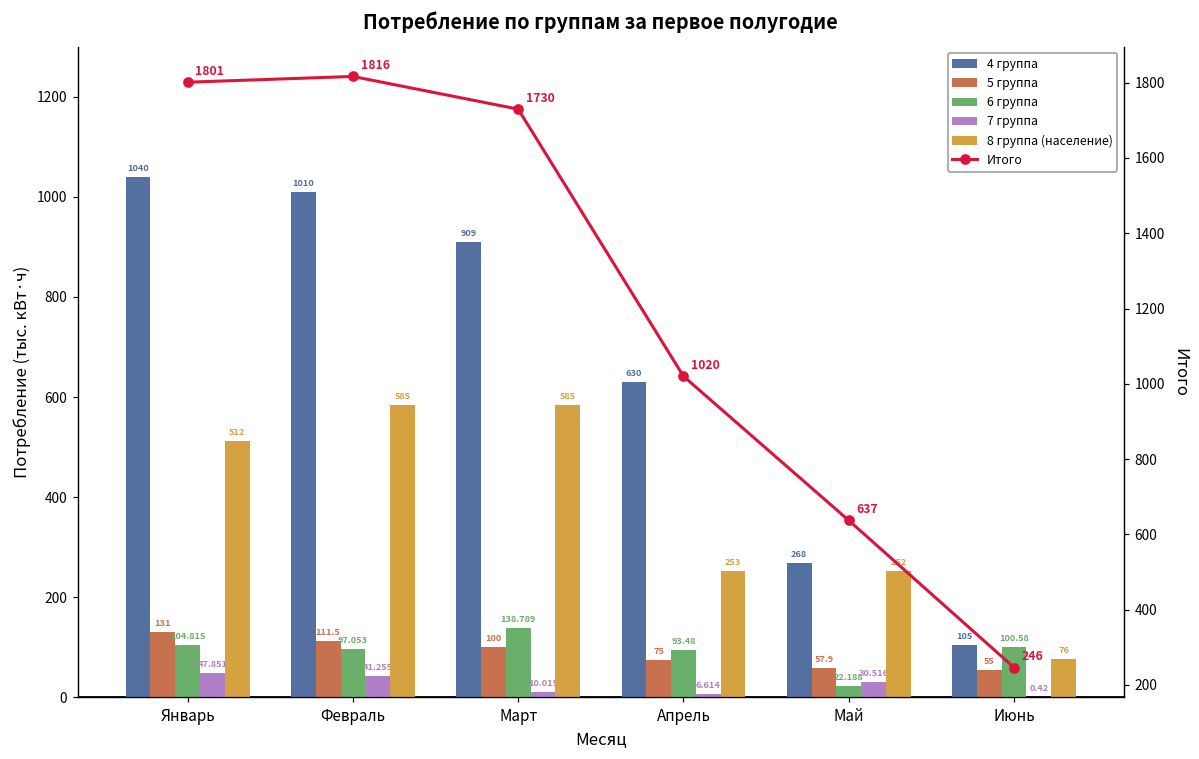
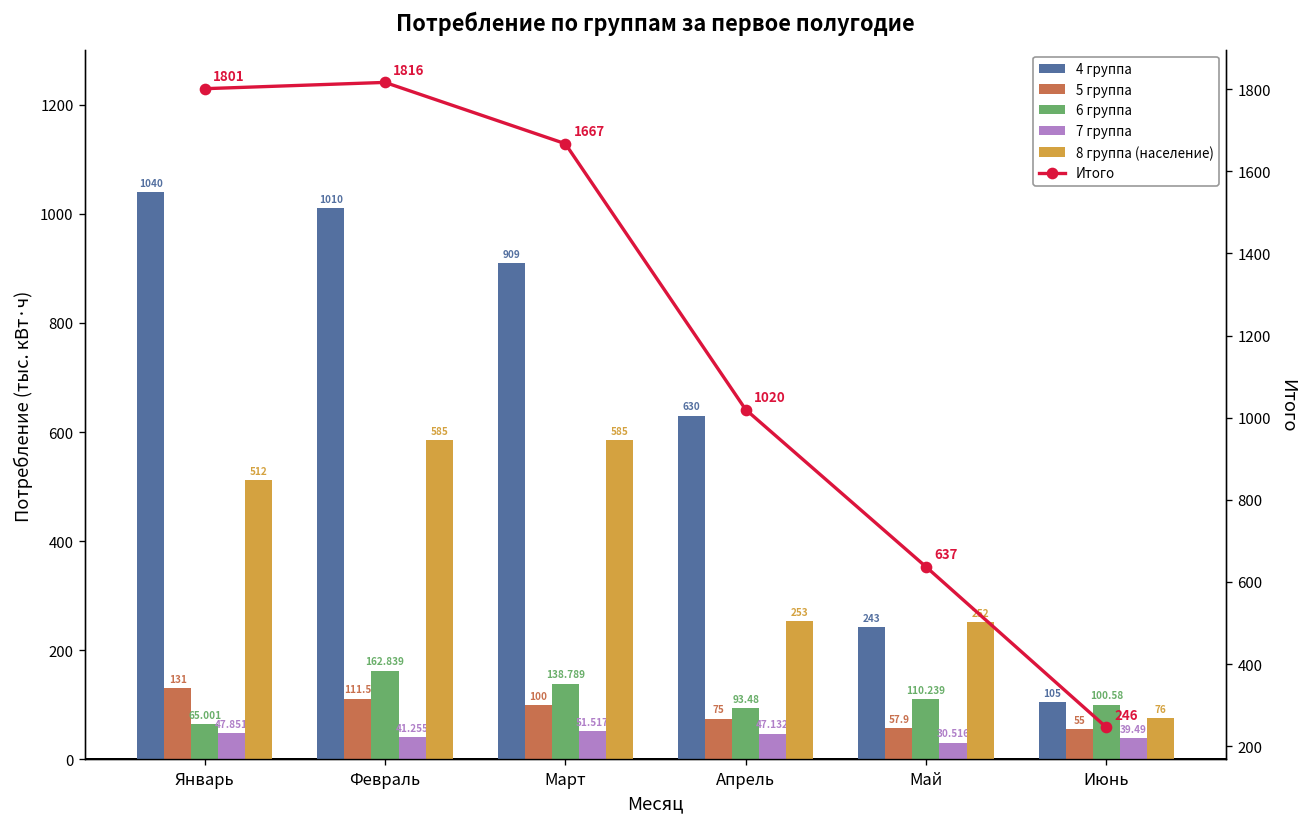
  {
    "4 группа": {
      "Январь": 1040,
      "Февраль": 1010,
      "Март": 909,
      "Апрель": 630,
-     "Май": 268,
+     "Май": 243,
      "Июнь": 105
    },
    "6 группа": {
-     "Январь": 104.815,
-     "Февраль": 97.053,
+     "Январь": 65.001,
+     "Февраль": 162.839,
      "Март": 138.789,
      "Апрель": 93.48,
-     "Май": 22.188,
+     "Май": 110.239,
      "Июнь": 100.58
    },
    "7 группа": {
      "Январь": 47.851,
      "Февраль": 41.255,
-     "Март": 10.015,
-     "Апрель": 6.614,
+     "Март": 51.517,
+     "Апрель": 47.132,
      "Май": 30.516,
-     "Июнь": 0.42
+     "Июнь": 39.49
    },
    "Итого": {
      "Январь": 1801,
      "Февраль": 1816,
-     "Март": 1730,
+     "Март": 1667,
      "Апрель": 1020,
      "Май": 637,
      "Июнь": 246
    }
  }
